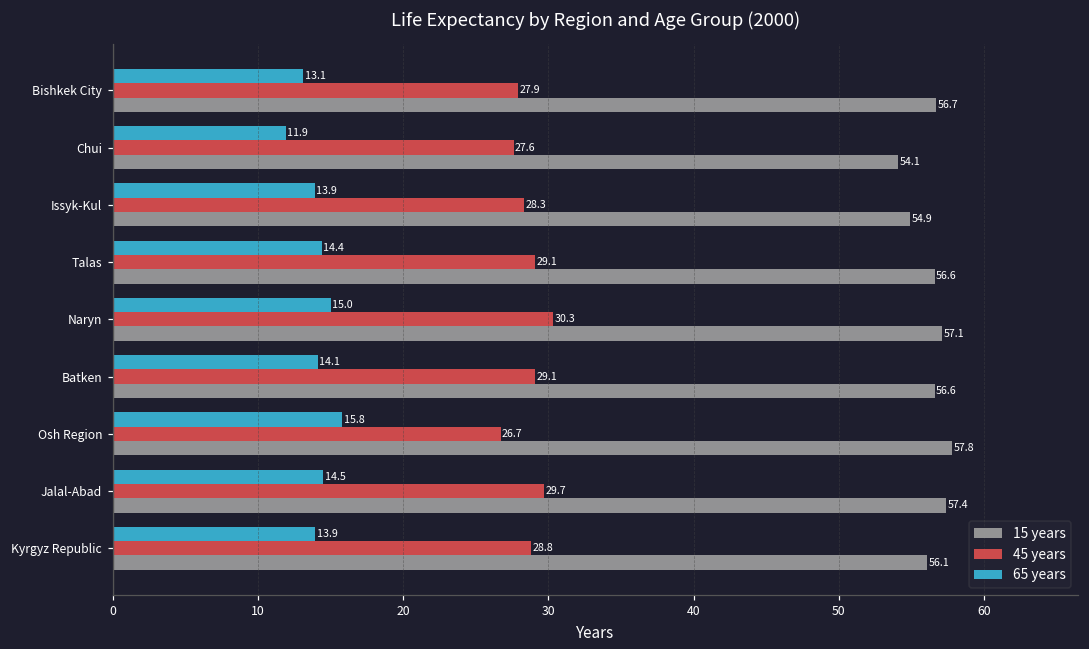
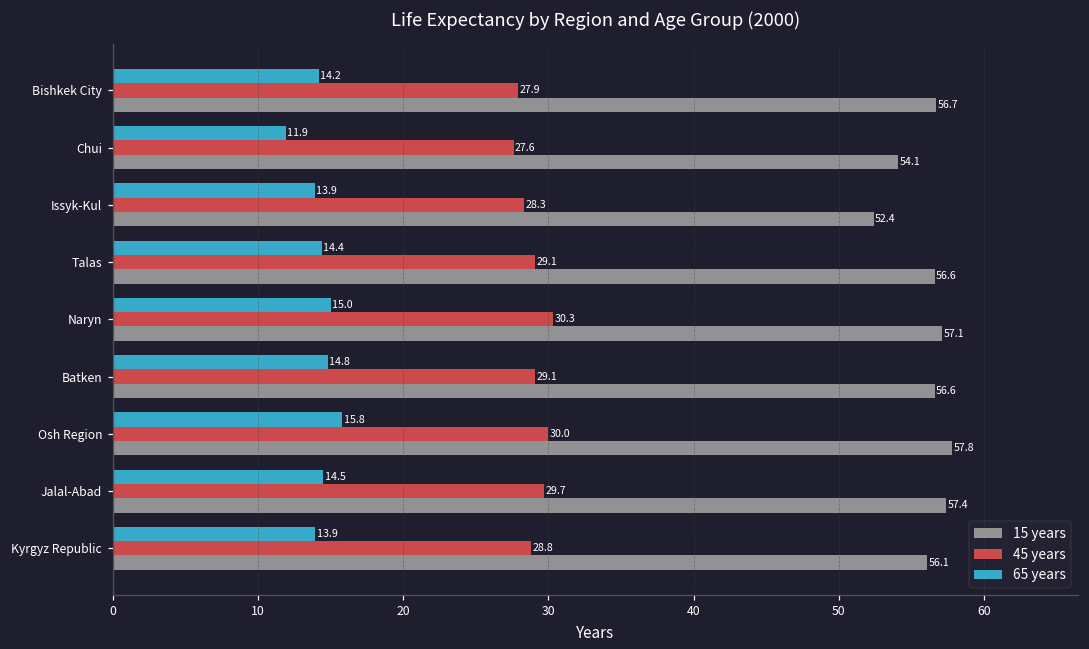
  {
    "15 years": {
      "Bishkek City": 56.7,
      "Chui": 54.1,
-     "Issyk-Kul": 54.9,
+     "Issyk-Kul": 52.4,
      "Talas": 56.6,
      "Naryn": 57.1,
      "Batken": 56.6,
      "Osh Region": 57.8,
      "Jalal-Abad": 57.4,
      "Kyrgyz Republic": 56.1
    },
    "45 years": {
      "Bishkek City": 27.9,
      "Chui": 27.6,
      "Issyk-Kul": 28.3,
      "Talas": 29.1,
      "Naryn": 30.3,
      "Batken": 29.1,
-     "Osh Region": 26.7,
+     "Osh Region": 30.0,
      "Jalal-Abad": 29.7,
      "Kyrgyz Republic": 28.8
    },
    "65 years": {
-     "Bishkek City": 13.1,
+     "Bishkek City": 14.2,
      "Chui": 11.9,
      "Issyk-Kul": 13.9,
      "Talas": 14.4,
      "Naryn": 15.0,
-     "Batken": 14.1,
+     "Batken": 14.8,
      "Osh Region": 15.8,
      "Jalal-Abad": 14.5,
      "Kyrgyz Republic": 13.9
    }
  }
